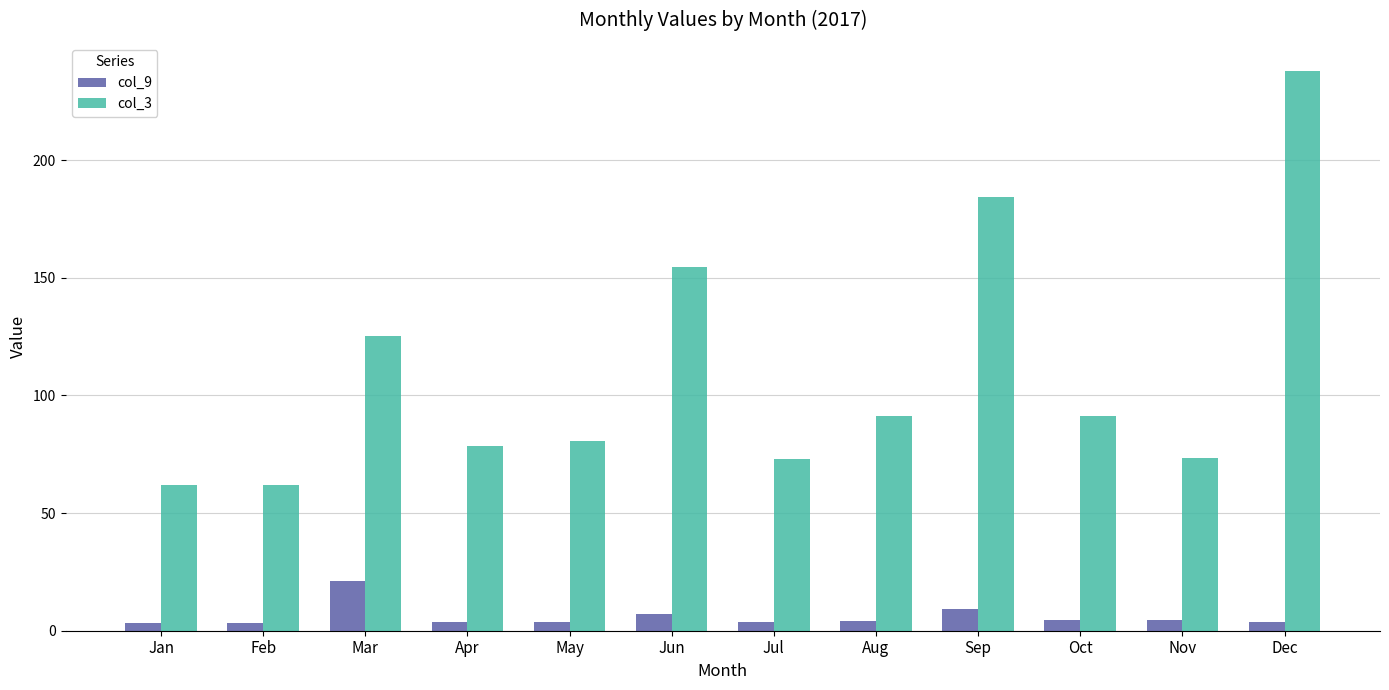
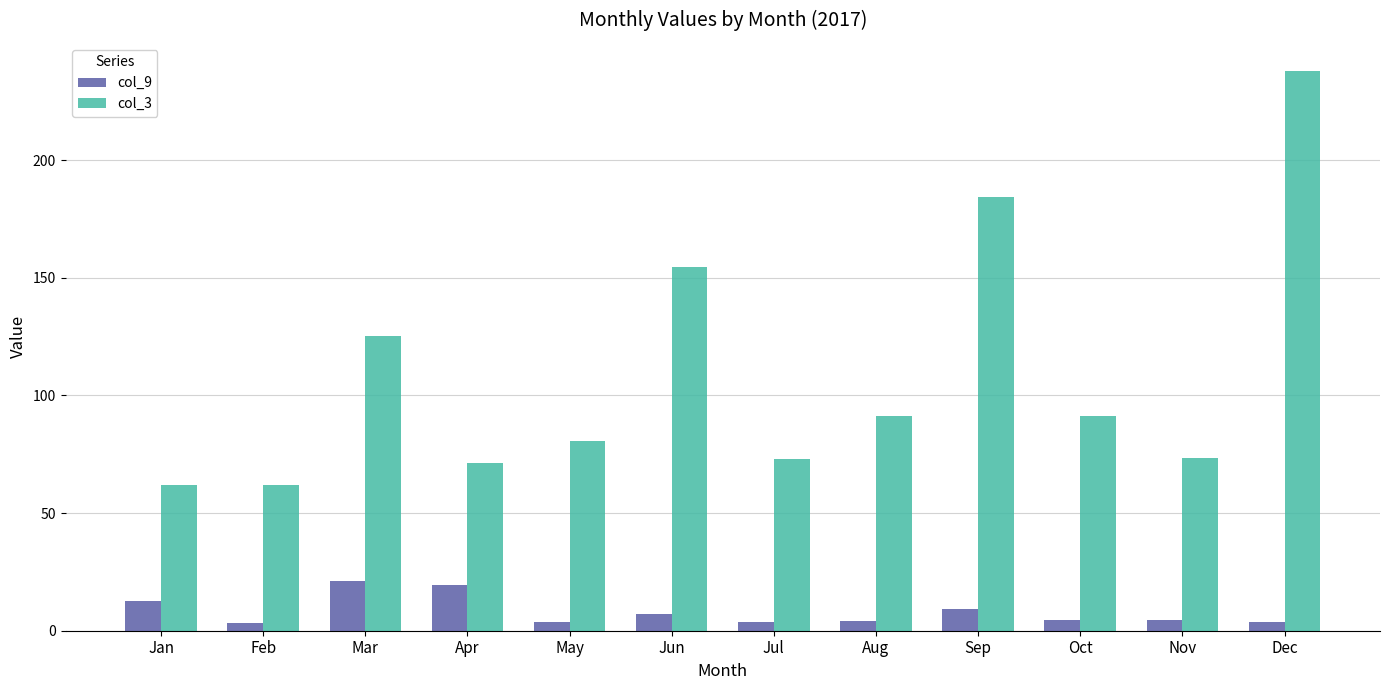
  {
    "col_9": {
-     "Jan": 3,
+     "Jan": 12,
      "Feb": 3,
      "Mar": 21,
-     "Apr": 4,
+     "Apr": 20,
      "May": 4,
      "Jun": 7,
      "Jul": 4,
      "Aug": 4,
      "Sep": 9,
      "Oct": 4,
      "Nov": 4,
      "Dec": 4
    },
    "col_3": {
      "Jan": 62,
      "Feb": 62,
      "Mar": 125,
-     "Apr": 79,
+     "Apr": 71,
      "May": 81,
      "Jun": 155,
      "Jul": 73,
      "Aug": 91,
      "Sep": 184,
      "Oct": 91,
      "Nov": 74,
      "Dec": 238
    }
  }
